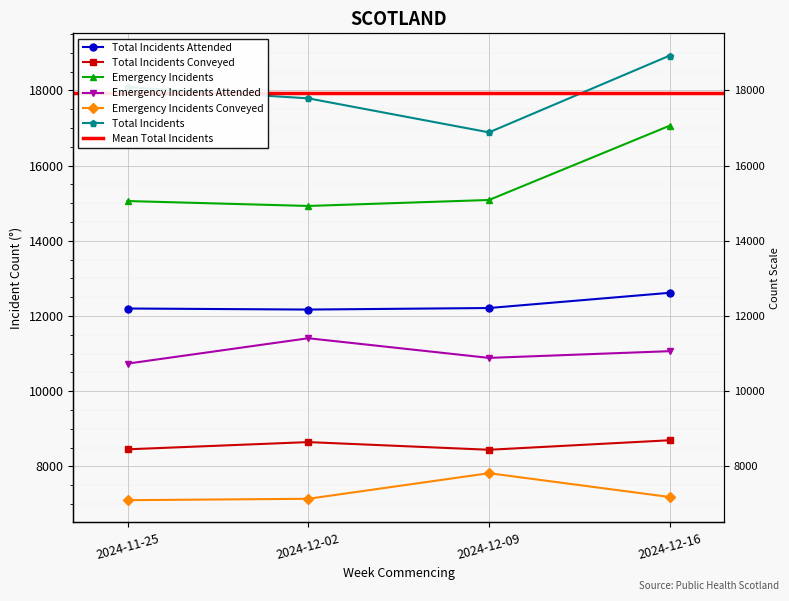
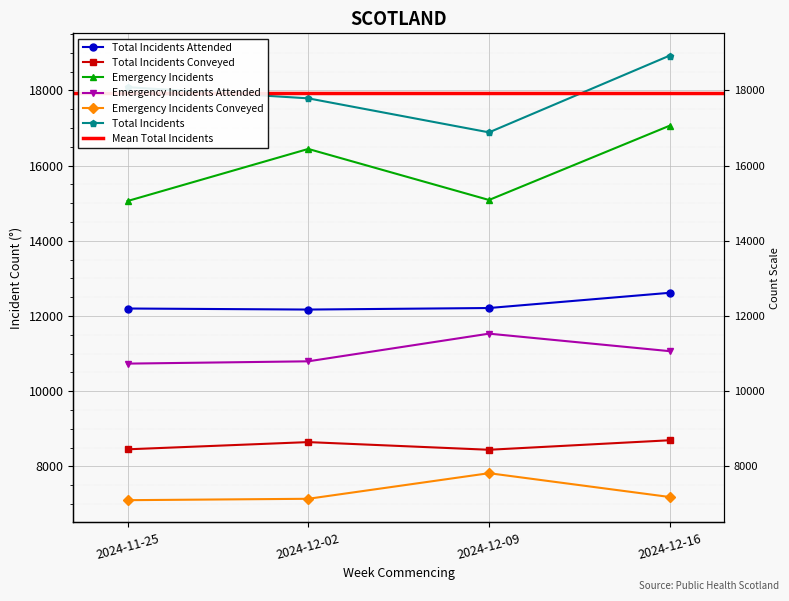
  {
    "Total Incidents Attended": {
      "2024-11-25": 12200,
      "2024-12-02": 12200,
      "2024-12-09": 12200,
      "2024-12-16": 12600
    },
    "Total Incidents Conveyed": {
      "2024-11-25": 8500,
      "2024-12-02": 8600,
      "2024-12-09": 8400,
      "2024-12-16": 8700
    },
    "Emergency Incidents": {
      "2024-11-25": 15100,
-     "2024-12-02": 14900,
+     "2024-12-02": 16400,
      "2024-12-09": 15100,
      "2024-12-16": 17100
    },
    "Emergency Incidents Attended": {
      "2024-11-25": 10700,
-     "2024-12-02": 11400,
-     "2024-12-09": 10900,
+     "2024-12-02": 10800,
+     "2024-12-09": 11500,
      "2024-12-16": 11100
    },
    "Emergency Incidents Conveyed": {
      "2024-11-25": 7100,
      "2024-12-02": 7100,
      "2024-12-09": 7800,
      "2024-12-16": 7200
    },
    "Total Incidents": {
      "2024-12-02": 17800,
      "2024-12-09": 16900,
      "2024-12-16": 18900
    }
  }
